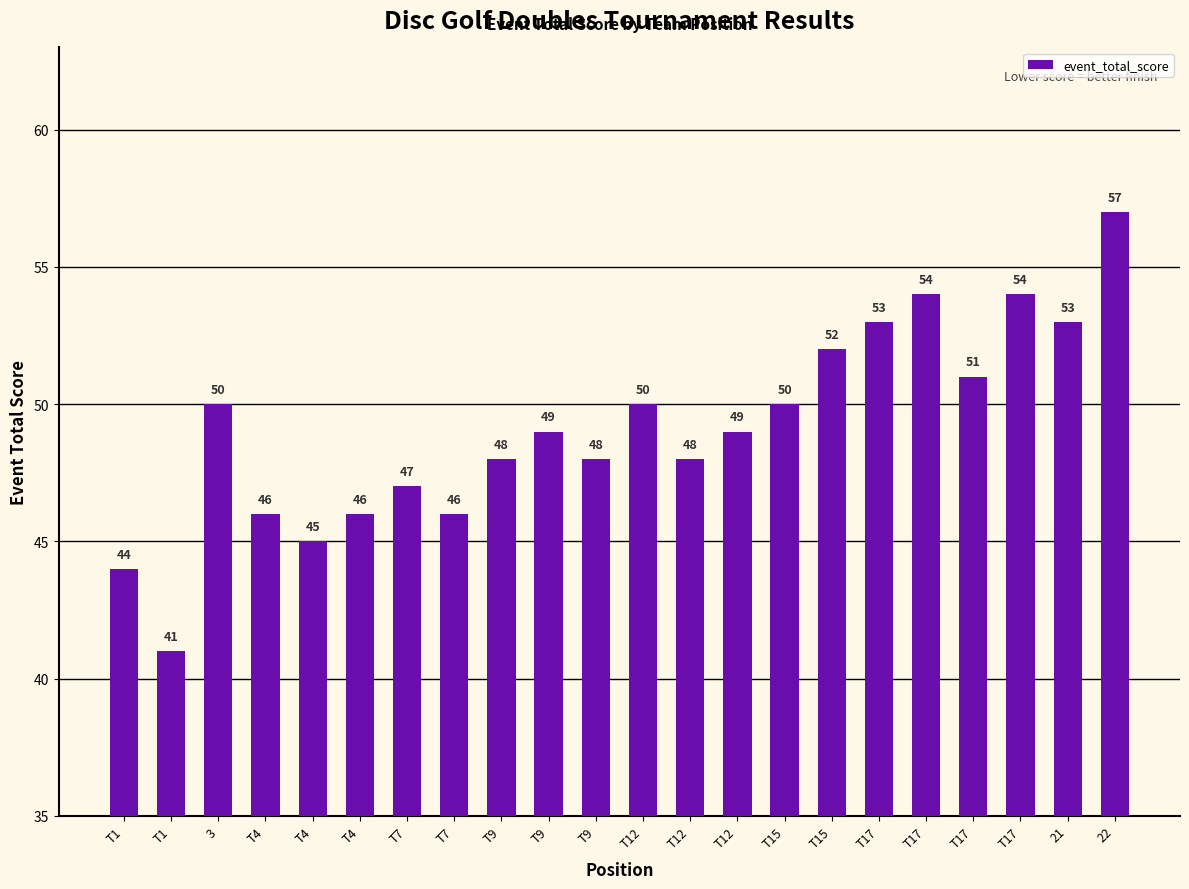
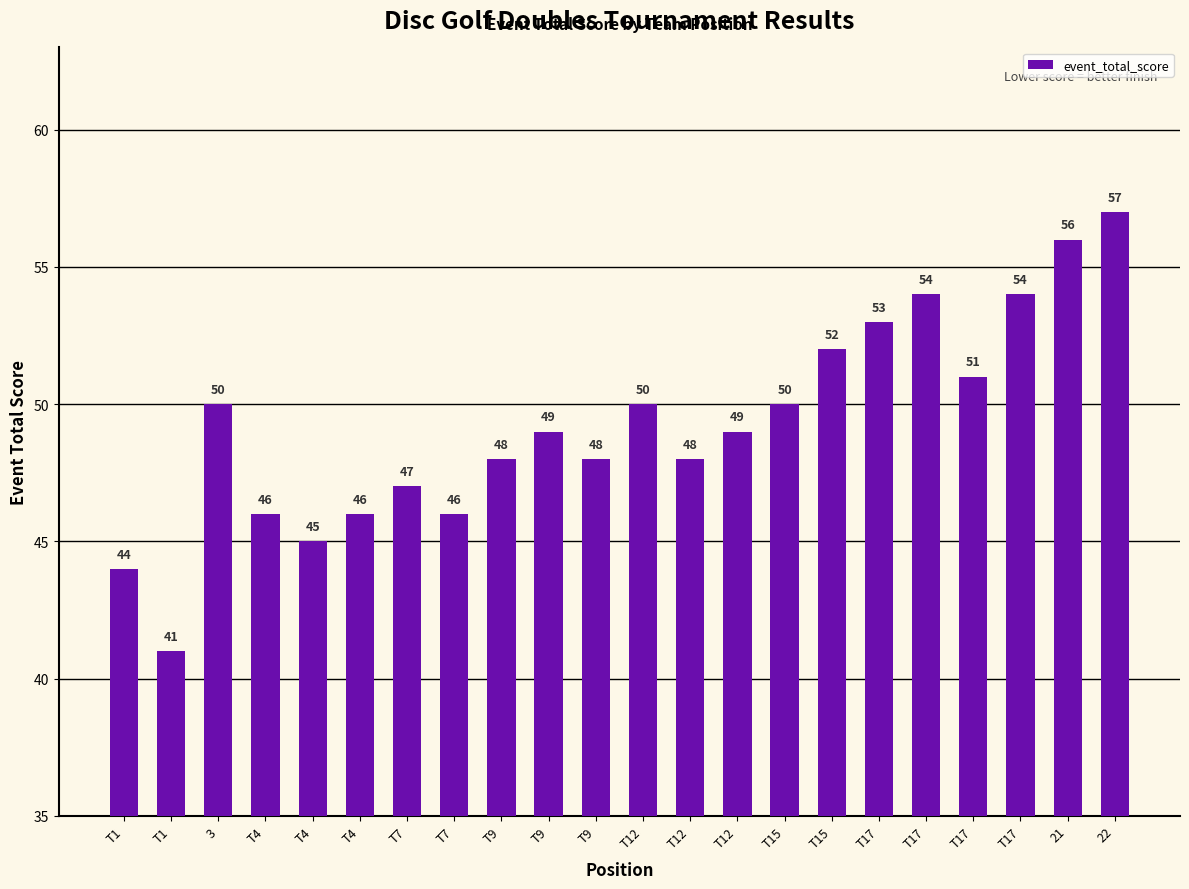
  {
    "3": 50,
-   "21": 53,
+   "21": 56,
    "22": 57
  }
